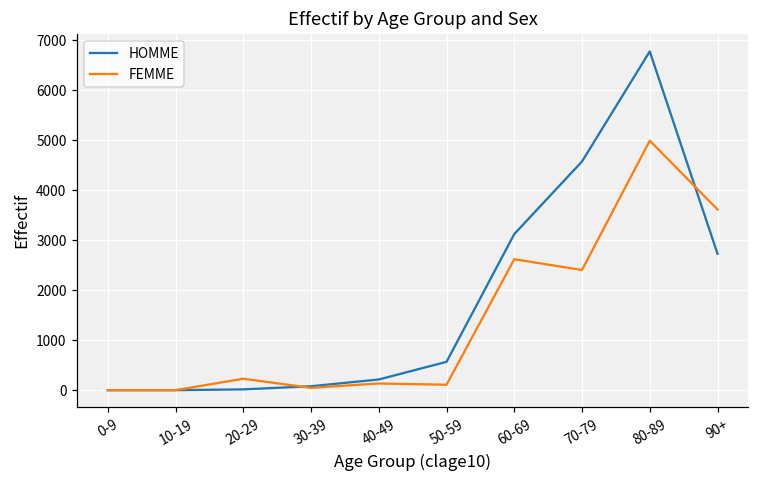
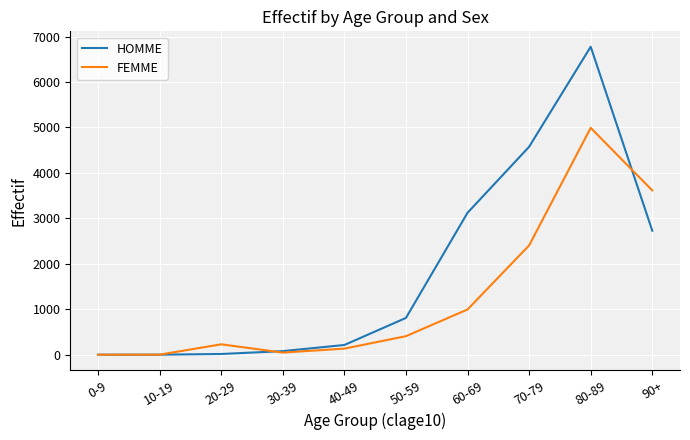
  {
    "HOMME": {
      "20-29": 0,
      "40-49": 200,
-     "50-59": 600,
+     "50-59": 800,
      "60-69": 3100,
      "70-79": 4600,
      "80-89": 6800,
      "90+": 2700
    },
    "FEMME": {
      "20-29": 200,
      "40-49": 100,
-     "50-59": 100,
-     "60-69": 2600,
+     "50-59": 400,
+     "60-69": 1000,
      "70-79": 2400,
      "80-89": 5000,
      "90+": 3600
    }
  }
